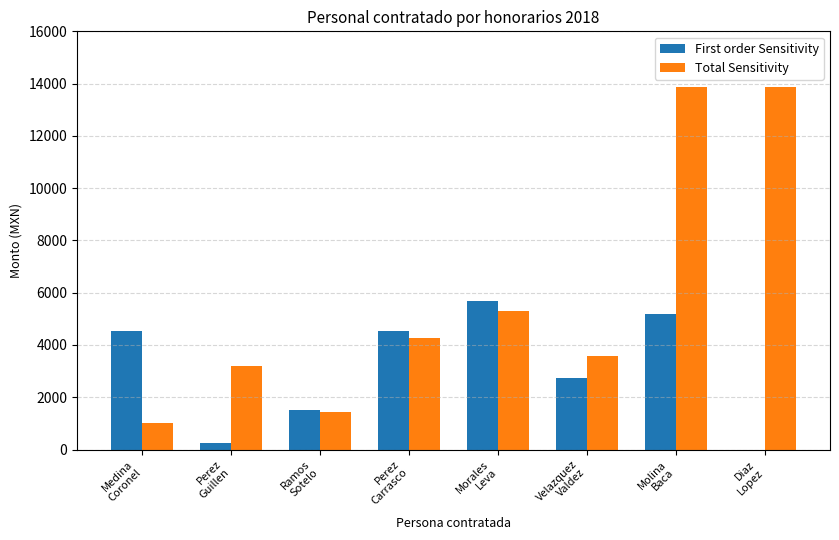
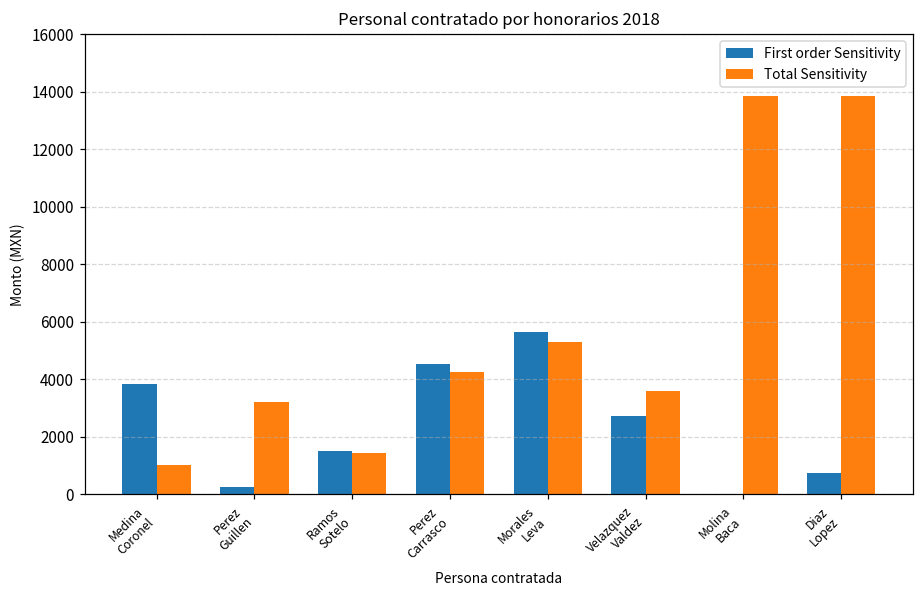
  {
    "First order Sensitivity": {
-     "Medina Coronel": 4500,
+     "Medina Coronel": 3800,
      "Perez Guillen": 300,
      "Ramos Sotelo": 1500,
      "Perez Carrasco": 4500,
      "Morales Leva": 5700,
      "Velazquez Valdez": 2700,
-     "Molina Baca": 5200,
-     "Diaz Lopez": 0
+     "Molina Baca": 0,
+     "Diaz Lopez": 700
    },
    "Total Sensitivity": {
      "Medina Coronel": 1000,
      "Perez Guillen": 3200,
      "Ramos Sotelo": 1400,
      "Perez Carrasco": 4300,
      "Morales Leva": 5300,
      "Velazquez Valdez": 3600,
      "Molina Baca": 13900,
      "Diaz Lopez": 13900
    }
  }
